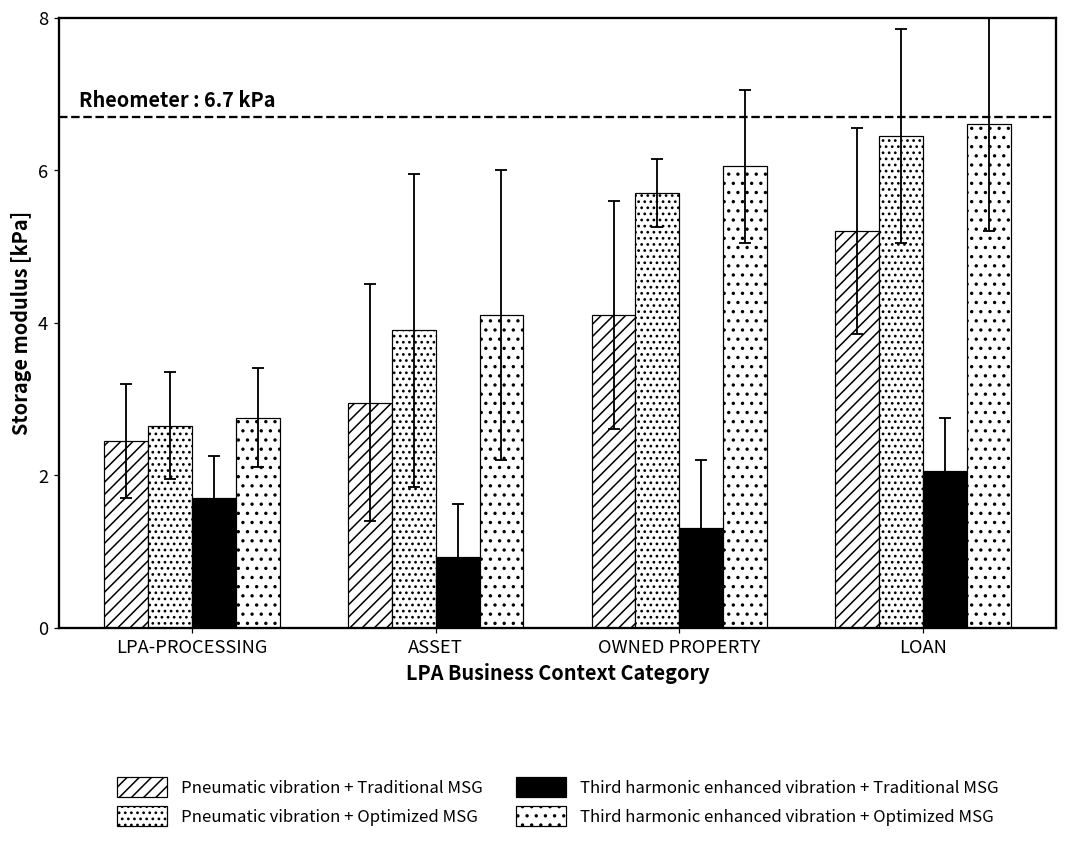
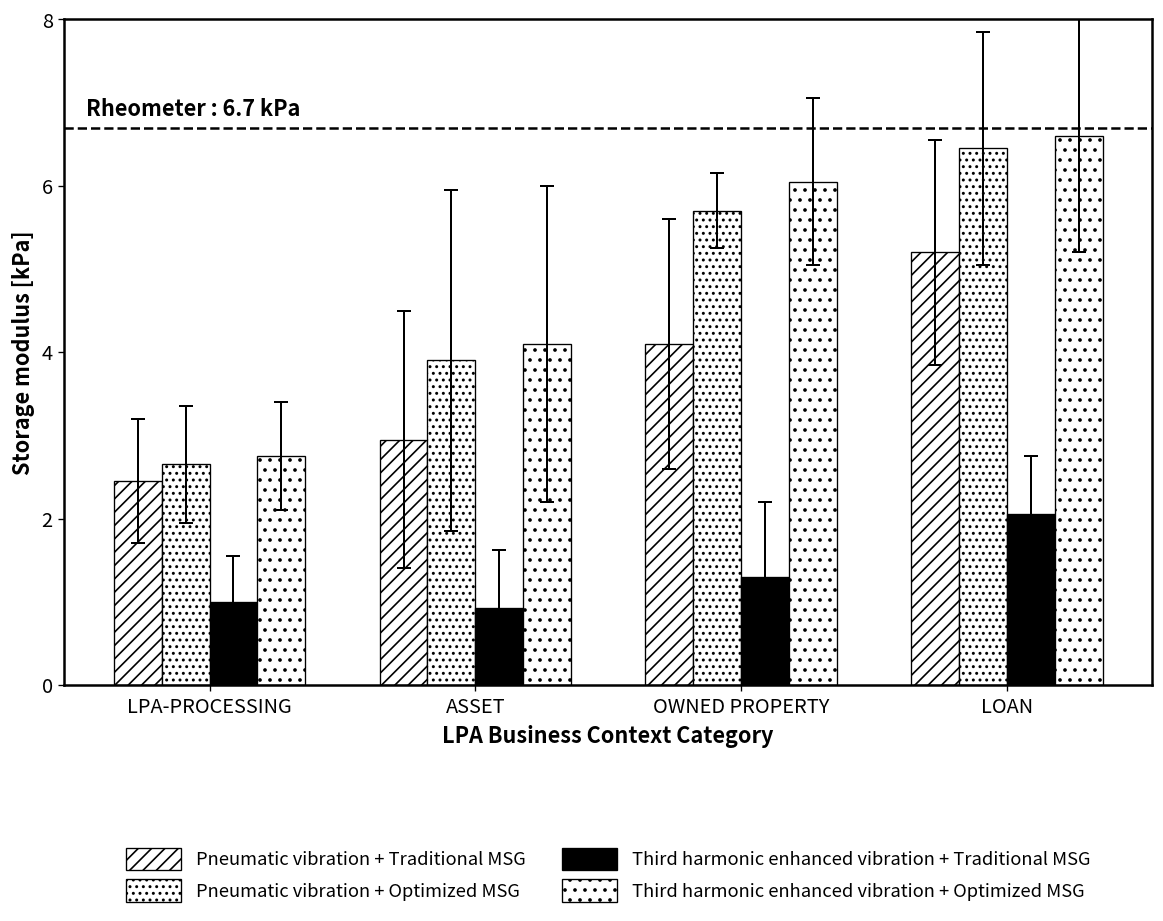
  {
    "Third harmonic enhanced vibration + Traditional MSG": {
-     "LPA-PROCESSING": 1.7,
+     "LPA-PROCESSING": 1.0,
      "ASSET": 0.9,
      "OWNED PROPERTY": 1.3,
      "LOAN": 2.1
    }
  }
